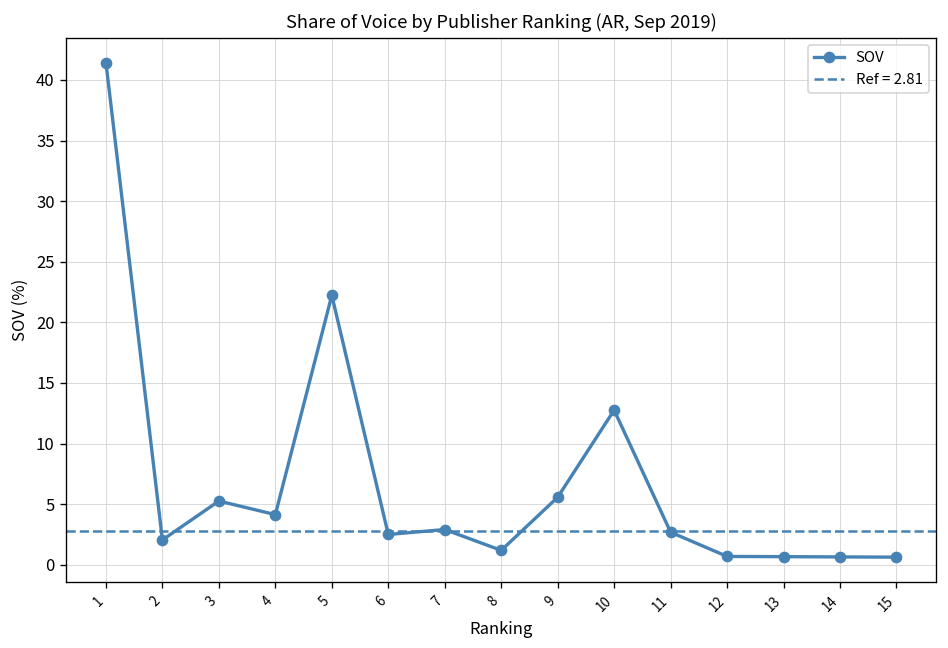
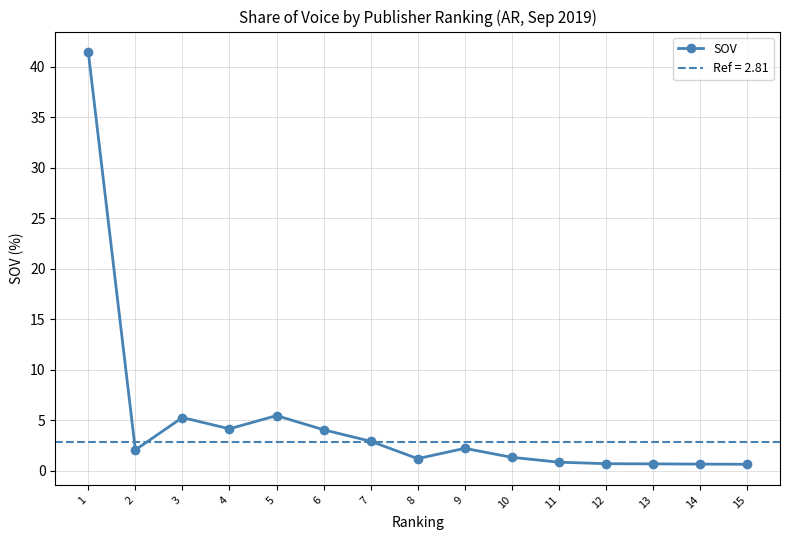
  {
    "1": 41.4,
    "2": 2.1,
    "3": 5.3,
    "4": 4.1,
-   "5": 22.2,
-   "6": 2.5,
+   "5": 5.5,
+   "6": 4.1,
    "7": 2.9,
    "8": 1.2,
-   "9": 5.6,
-   "10": 12.8,
-   "11": 2.7,
+   "9": 2.2,
+   "10": 1.3,
+   "11": 0.8,
    "12": 0.7,
    "13": 0.7,
    "14": 0.7,
    "15": 0.6
  }
